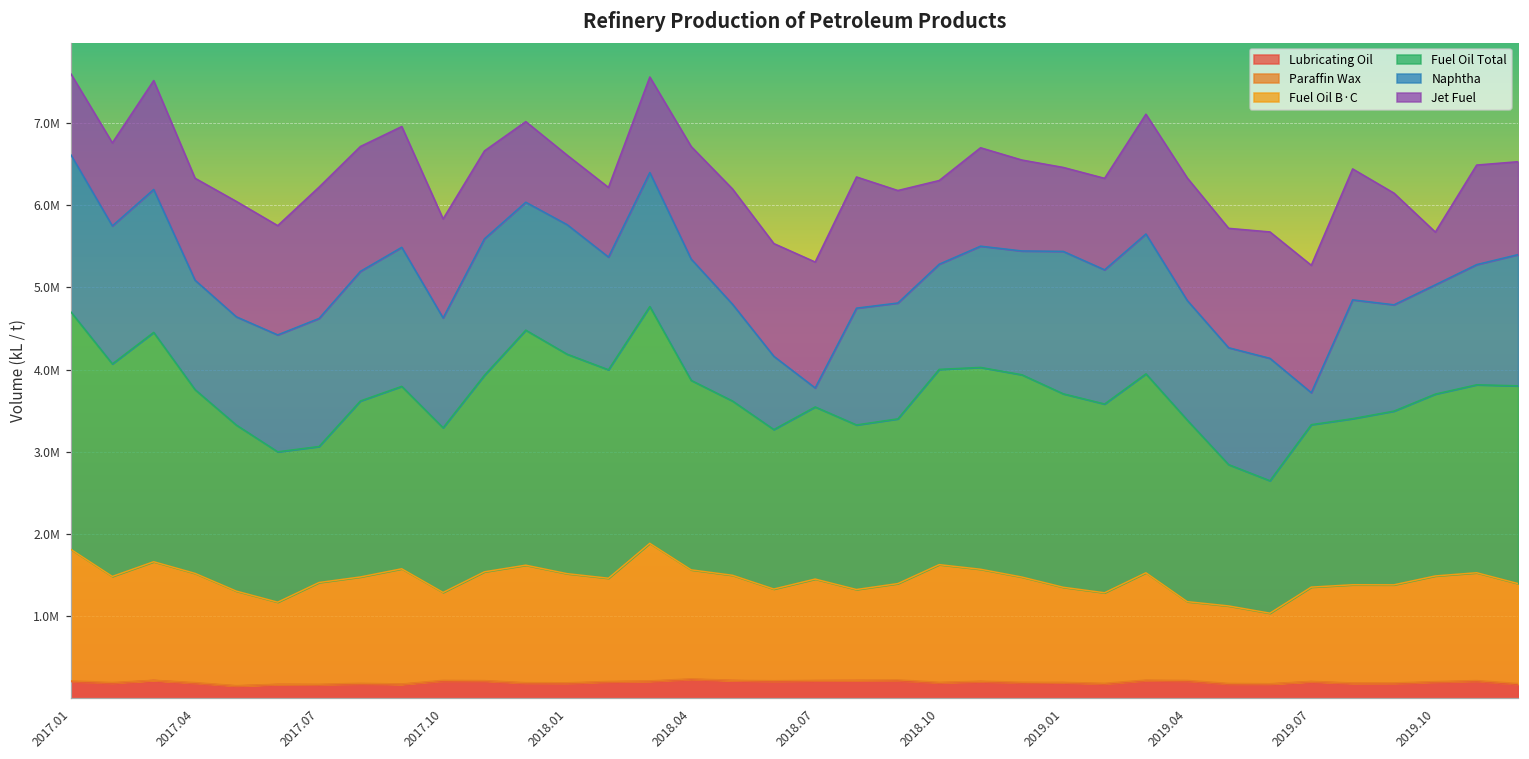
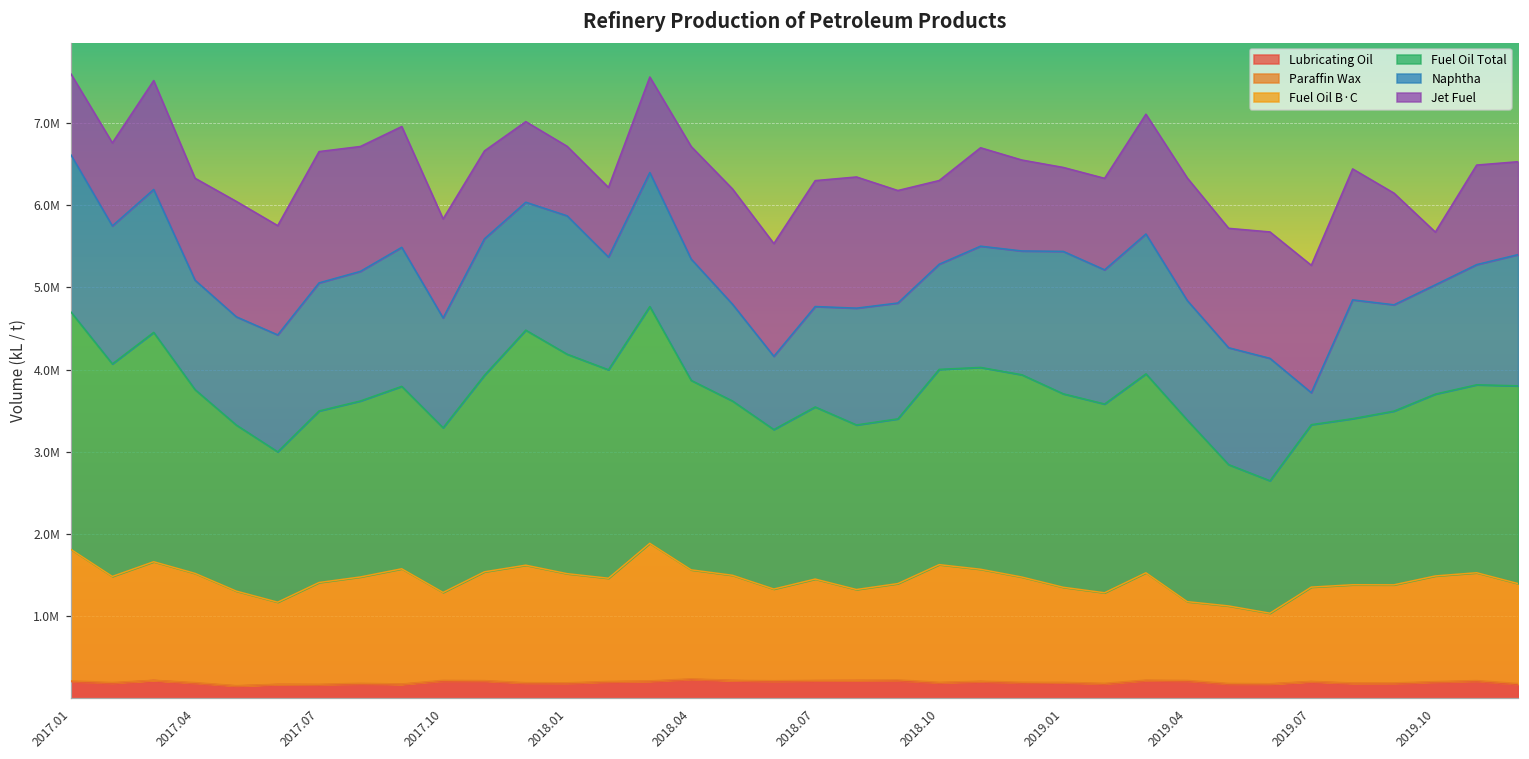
  {
    "Fuel Oil Total": {
      "2017.01": 2900000,
      "2017.04": 2200000,
-     "2017.07": 1700000,
+     "2017.07": 2100000,
      "2017.10": 2000000,
      "2018.01": 2700000,
      "2018.04": 2300000,
      "2018.07": 2100000,
      "2018.10": 2400000,
      "2019.01": 2400000,
      "2019.04": 2200000,
      "2019.07": 2000000,
      "2019.10": 2200000
    },
    "Naphtha": {
      "2017.01": 1900000,
      "2017.04": 1300000,
      "2017.07": 1600000,
      "2017.10": 1300000,
-     "2018.01": 1600000,
+     "2018.01": 1700000,
      "2018.04": 1500000,
-     "2018.07": 200000,
+     "2018.07": 1200000,
      "2018.10": 1300000,
      "2019.01": 1700000,
      "2019.04": 1500000,
      "2019.07": 400000,
      "2019.10": 1300000
    },
    "Jet Fuel": {
      "2017.01": 1000000,
      "2017.04": 1200000,
      "2017.07": 1600000,
      "2017.10": 1200000,
      "2018.01": 800000,
      "2018.04": 1400000,
      "2018.07": 1500000,
      "2018.10": 1000000,
      "2019.01": 1000000,
      "2019.04": 1500000,
      "2019.07": 1600000,
      "2019.10": 600000
    }
  }
